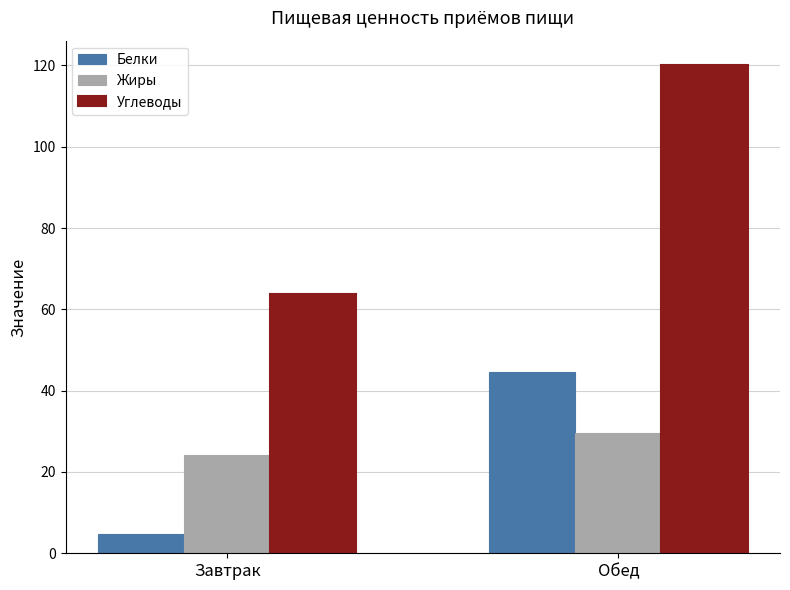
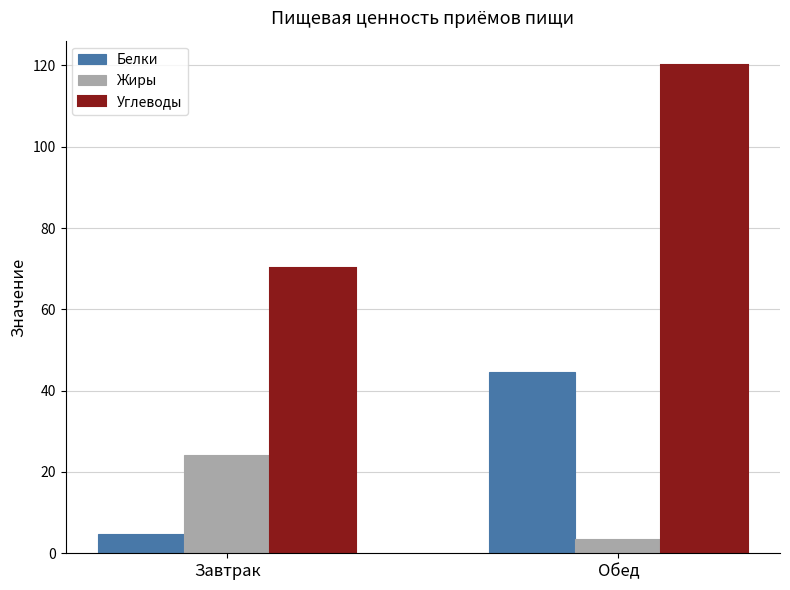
  {
    "Белки": {
      "Завтрак": 5,
      "Обед": 45
    },
    "Жиры": {
      "Завтрак": 24,
-     "Обед": 30
+     "Обед": 3
    },
    "Углеводы": {
-     "Завтрак": 64,
+     "Завтрак": 70,
      "Обед": 120
    }
  }
